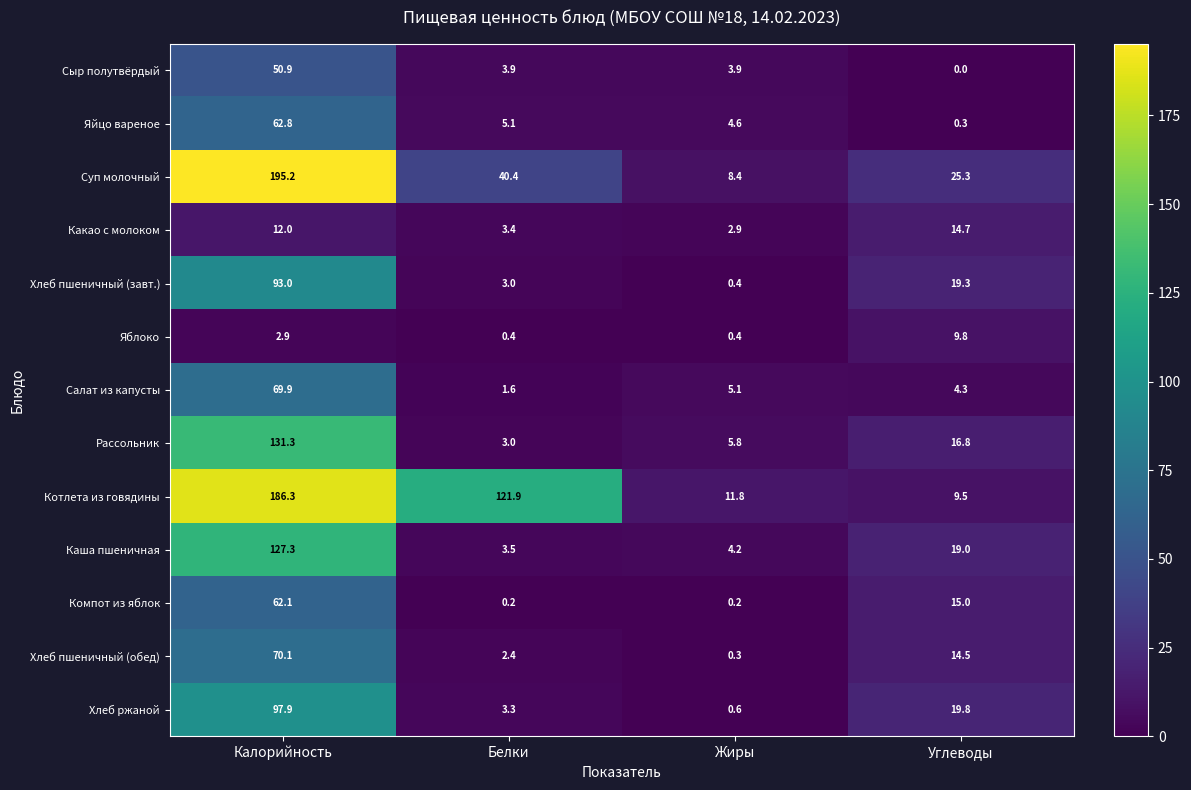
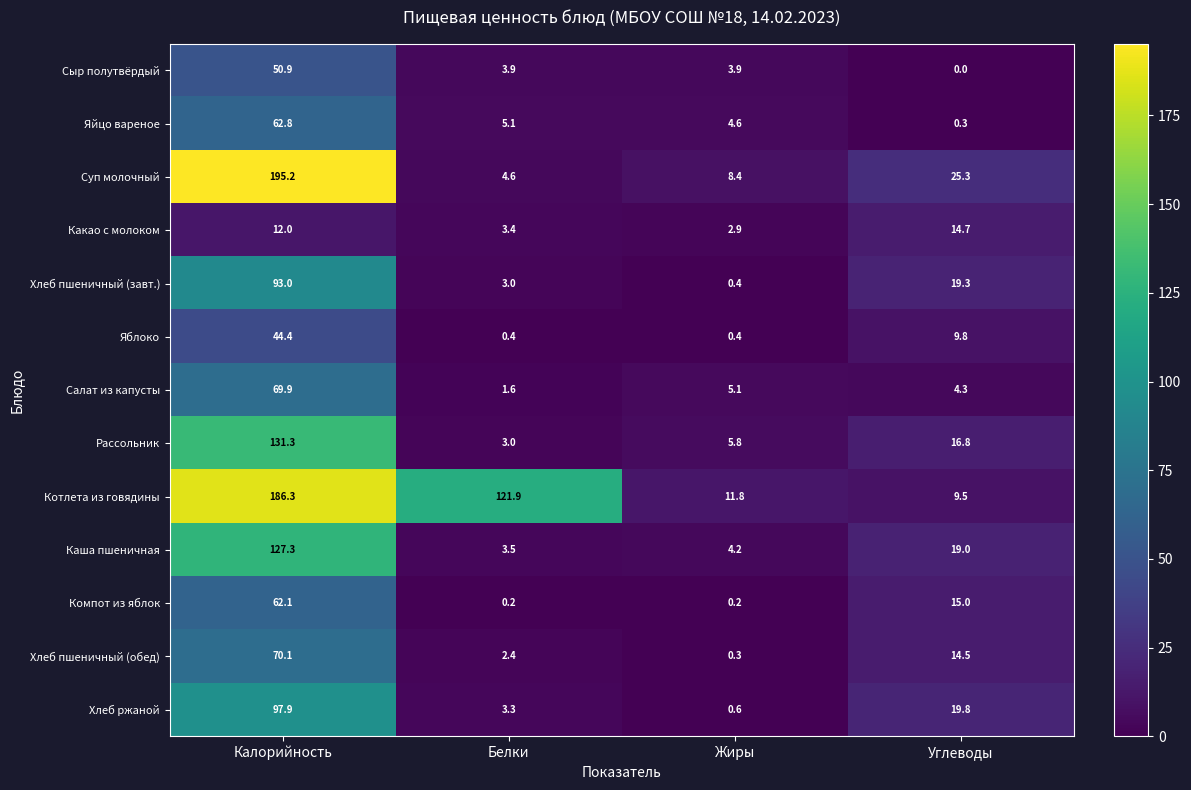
  {
    "Сыр полутвёрдый": {
      "Калорийность": 50.9,
      "Белки": 3.9,
      "Жиры": 3.9,
      "Углеводы": 0.0
    },
    "Яйцо вареное": {
      "Калорийность": 62.8,
      "Белки": 5.1,
      "Жиры": 4.6,
      "Углеводы": 0.3
    },
    "Суп молочный": {
      "Калорийность": 195.2,
-     "Белки": 40.4,
+     "Белки": 4.6,
      "Жиры": 8.4,
      "Углеводы": 25.3
    },
    "Какао с молоком": {
      "Калорийность": 12.0,
      "Белки": 3.4,
      "Жиры": 2.9,
      "Углеводы": 14.7
    },
    "Хлеб пшеничный (завт.)": {
      "Калорийность": 93.0,
      "Белки": 3.0,
      "Жиры": 0.4,
      "Углеводы": 19.3
    },
    "Яблоко": {
-     "Калорийность": 2.9,
+     "Калорийность": 44.4,
      "Белки": 0.4,
      "Жиры": 0.4,
      "Углеводы": 9.8
    },
    "Салат из капусты": {
      "Калорийность": 69.9,
      "Белки": 1.6,
      "Жиры": 5.1,
      "Углеводы": 4.3
    },
    "Рассольник": {
      "Калорийность": 131.3,
      "Белки": 3.0,
      "Жиры": 5.8,
      "Углеводы": 16.8
    },
    "Котлета из говядины": {
      "Калорийность": 186.3,
      "Белки": 121.9,
      "Жиры": 11.8,
      "Углеводы": 9.5
    },
    "Каша пшеничная": {
      "Калорийность": 127.3,
      "Белки": 3.5,
      "Жиры": 4.2,
      "Углеводы": 19.0
    },
    "Компот из яблок": {
      "Калорийность": 62.1,
      "Белки": 0.2,
      "Жиры": 0.2,
      "Углеводы": 15.0
    },
    "Хлеб пшеничный (обед)": {
      "Калорийность": 70.1,
      "Белки": 2.4,
      "Жиры": 0.3,
      "Углеводы": 14.5
    },
    "Хлеб ржаной": {
      "Калорийность": 97.9,
      "Белки": 3.3,
      "Жиры": 0.6,
      "Углеводы": 19.8
    }
  }
